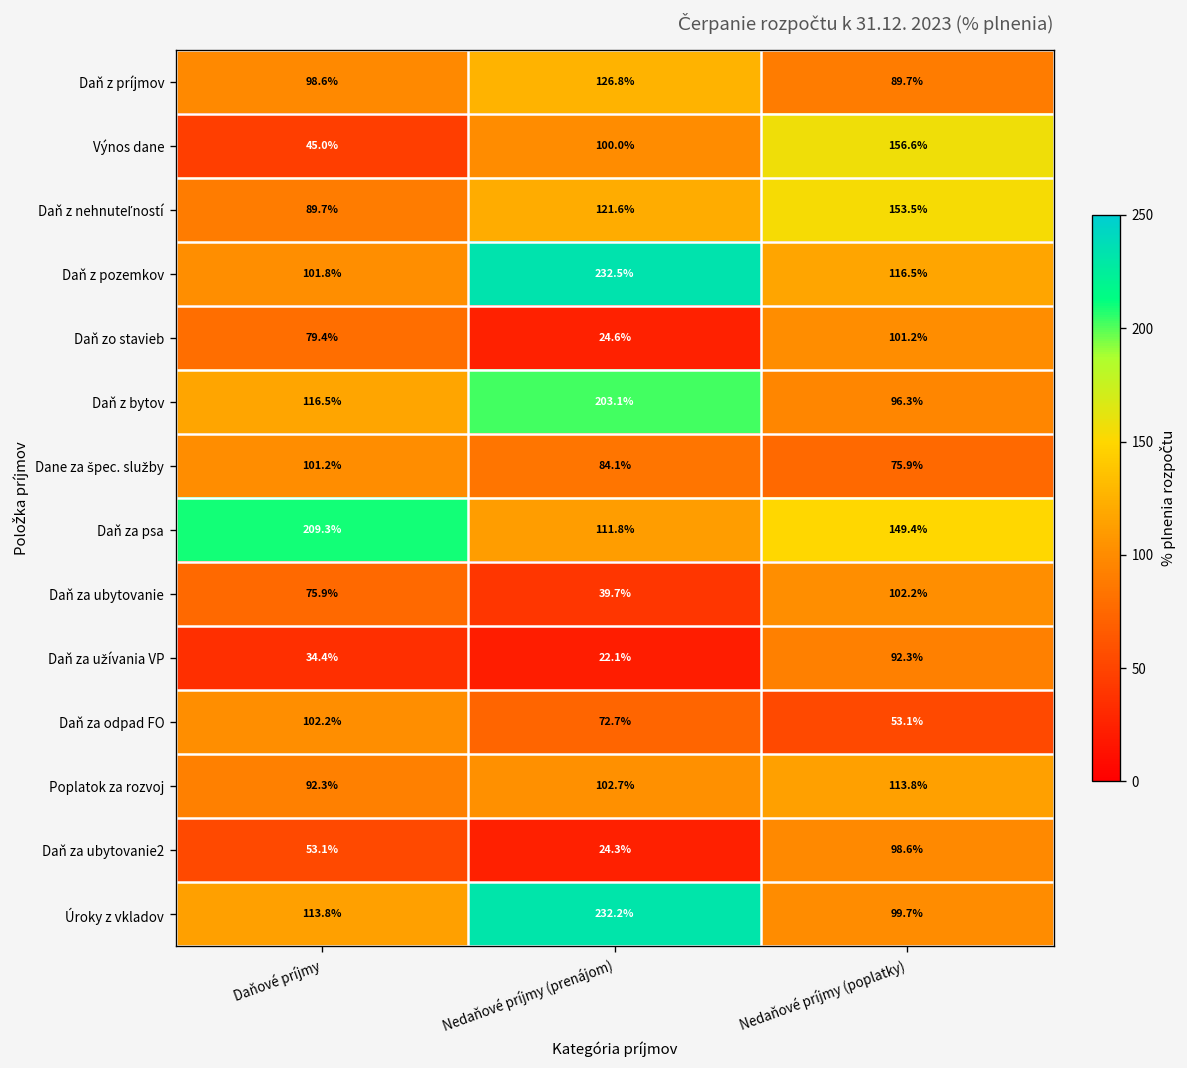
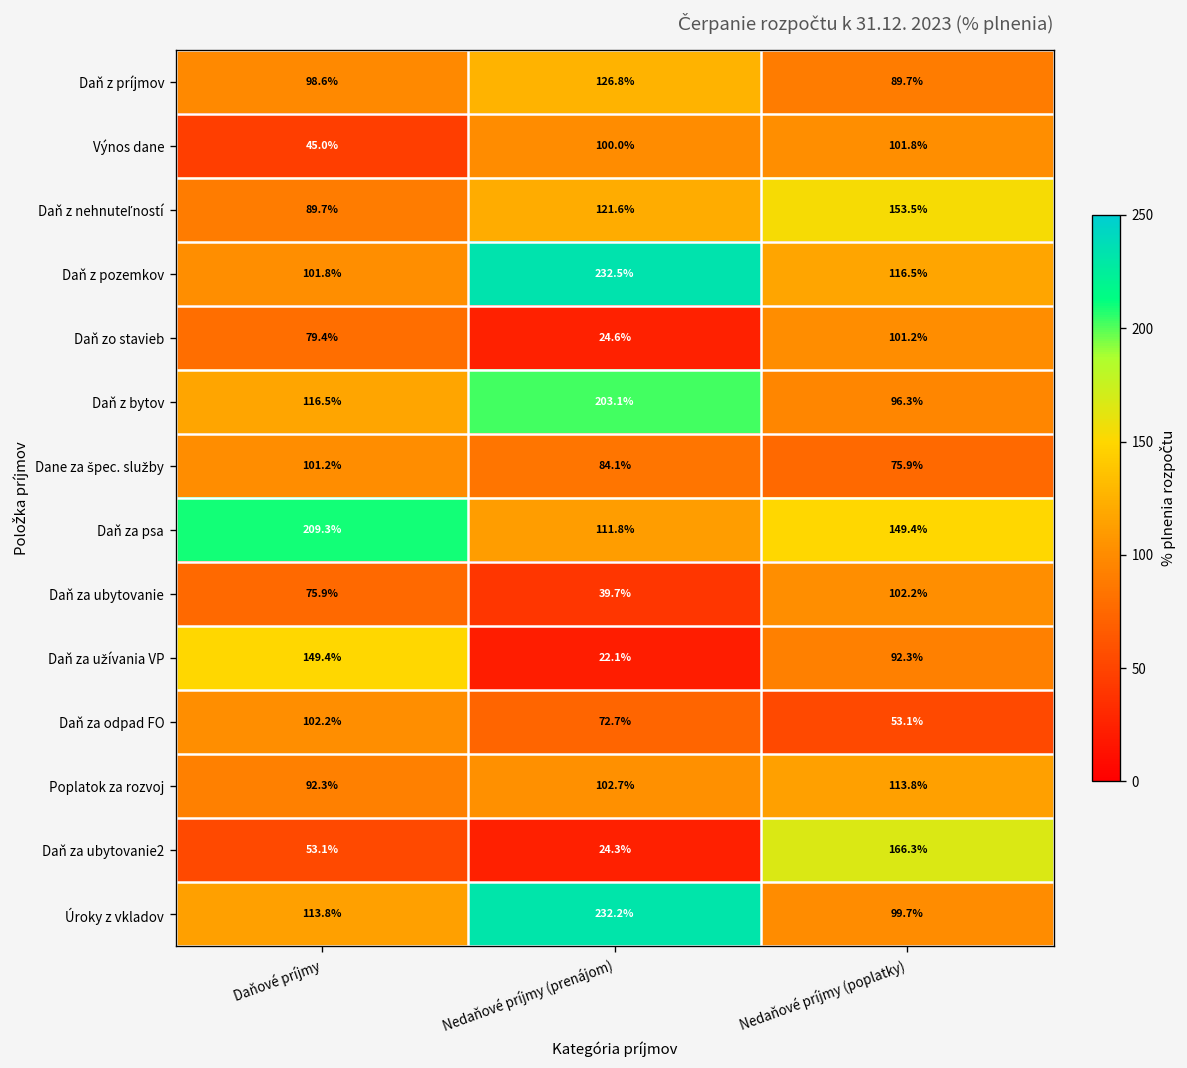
  {
    "Daň z príjmov": {
      "Daňové príjmy": "98.6%",
      "Nedaňové príjmy (prenájom)": "126.8%",
      "Nedaňové príjmy (poplatky)": "89.7%"
    },
    "Výnos dane": {
      "Daňové príjmy": "45.0%",
      "Nedaňové príjmy (prenájom)": "100.0%",
-     "Nedaňové príjmy (poplatky)": "156.6%"
+     "Nedaňové príjmy (poplatky)": "101.8%"
    },
    "Daň z nehnuteľností": {
      "Daňové príjmy": "89.7%",
      "Nedaňové príjmy (prenájom)": "121.6%",
      "Nedaňové príjmy (poplatky)": "153.5%"
    },
    "Daň z pozemkov": {
      "Daňové príjmy": "101.8%",
      "Nedaňové príjmy (prenájom)": "232.5%",
      "Nedaňové príjmy (poplatky)": "116.5%"
    },
    "Daň zo stavieb": {
      "Daňové príjmy": "79.4%",
      "Nedaňové príjmy (prenájom)": "24.6%",
      "Nedaňové príjmy (poplatky)": "101.2%"
    },
    "Daň z bytov": {
      "Daňové príjmy": "116.5%",
      "Nedaňové príjmy (prenájom)": "203.1%",
      "Nedaňové príjmy (poplatky)": "96.3%"
    },
    "Dane za špec. služby": {
      "Daňové príjmy": "101.2%",
      "Nedaňové príjmy (prenájom)": "84.1%",
      "Nedaňové príjmy (poplatky)": "75.9%"
    },
    "Daň za psa": {
      "Daňové príjmy": "209.3%",
      "Nedaňové príjmy (prenájom)": "111.8%",
      "Nedaňové príjmy (poplatky)": "149.4%"
    },
    "Daň za ubytovanie": {
      "Daňové príjmy": "75.9%",
      "Nedaňové príjmy (prenájom)": "39.7%",
      "Nedaňové príjmy (poplatky)": "102.2%"
    },
    "Daň za užívania VP": {
-     "Daňové príjmy": "34.4%",
+     "Daňové príjmy": "149.4%",
      "Nedaňové príjmy (prenájom)": "22.1%",
      "Nedaňové príjmy (poplatky)": "92.3%"
    },
    "Daň za odpad FO": {
      "Daňové príjmy": "102.2%",
      "Nedaňové príjmy (prenájom)": "72.7%",
      "Nedaňové príjmy (poplatky)": "53.1%"
    },
    "Poplatok za rozvoj": {
      "Daňové príjmy": "92.3%",
      "Nedaňové príjmy (prenájom)": "102.7%",
      "Nedaňové príjmy (poplatky)": "113.8%"
    },
    "Daň za ubytovanie2": {
      "Daňové príjmy": "53.1%",
      "Nedaňové príjmy (prenájom)": "24.3%",
-     "Nedaňové príjmy (poplatky)": "98.6%"
+     "Nedaňové príjmy (poplatky)": "166.3%"
    },
    "Úroky z vkladov": {
      "Daňové príjmy": "113.8%",
      "Nedaňové príjmy (prenájom)": "232.2%",
      "Nedaňové príjmy (poplatky)": "99.7%"
    }
  }
